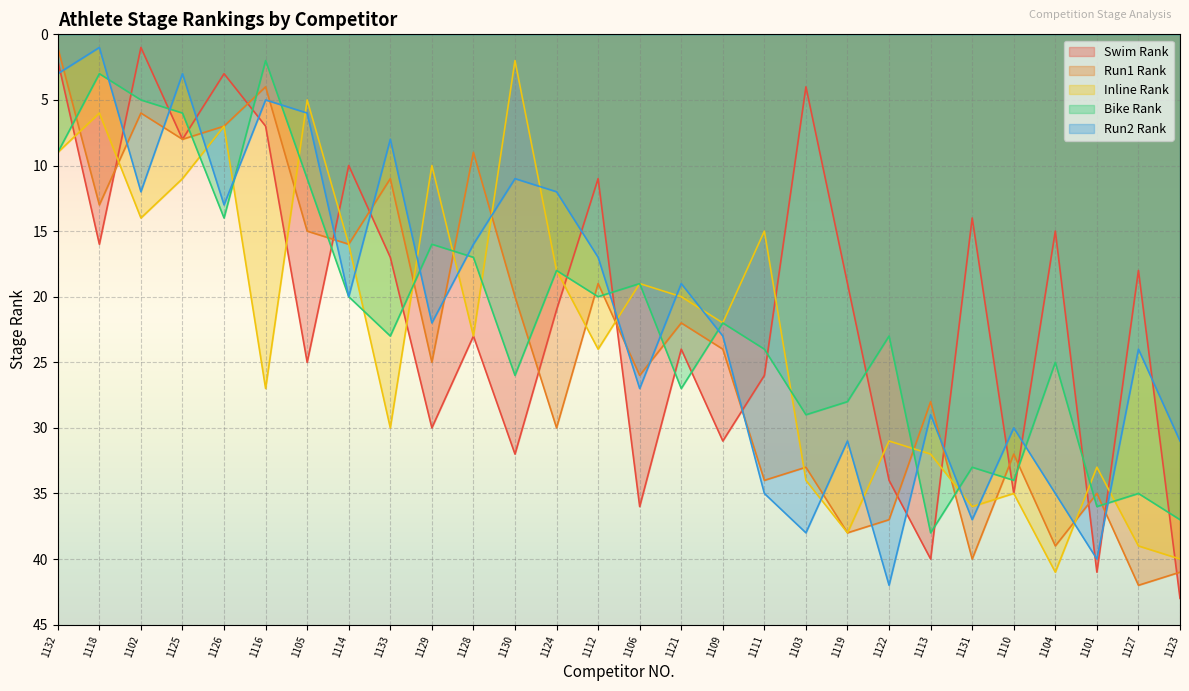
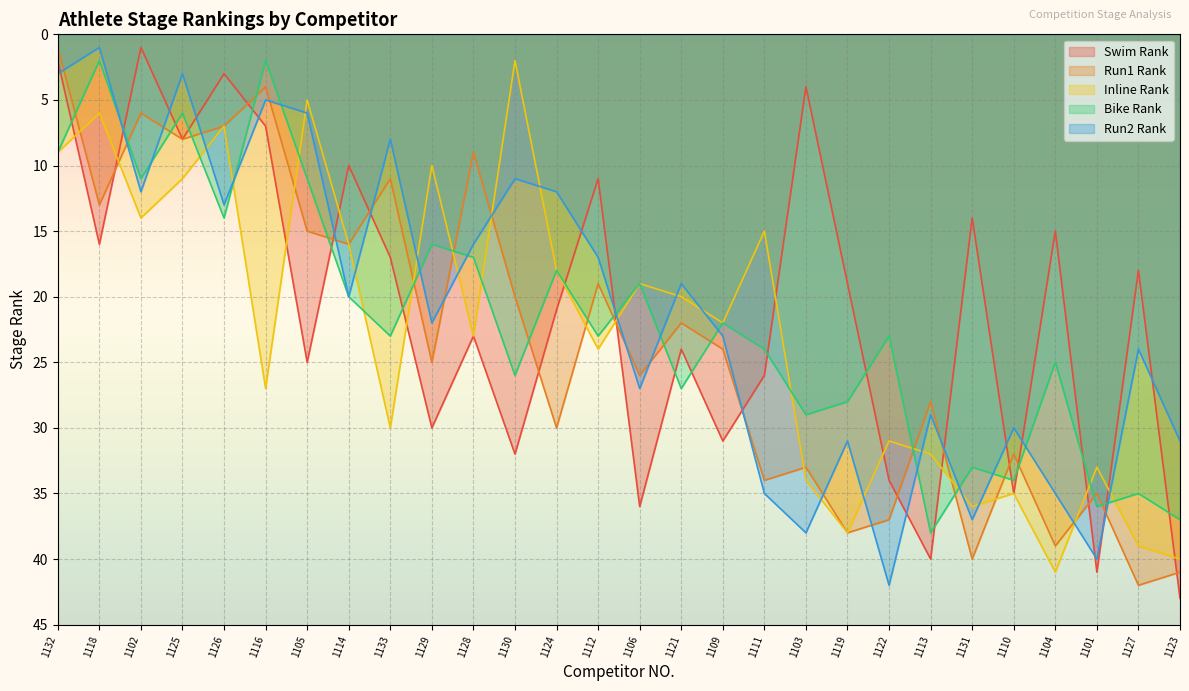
  {
    "Bike Rank": {
-     "1118": 3,
-     "1102": 5,
+     "1118": 2,
+     "1102": 11,
      "1125": 6,
      "1126": 14,
      "1116": 2,
      "1105": 11,
      "1133": 23,
      "1129": 16,
      "1128": 17,
      "1130": 26,
-     "1112": 20,
+     "1112": 23,
      "1121": 27,
      "1111": 24,
      "1103": 29,
      "1119": 28,
      "1122": 23,
      "1113": 38,
      "1131": 33,
      "1110": 34,
      "1104": 25,
      "1101": 36,
      "1127": 35,
      "1123": 37
    },
    "Run2 Rank": {
      "1132": 3,
      "1118": 1,
      "1102": 12,
      "1125": 3,
      "1126": 13,
      "1116": 5,
      "1105": 6,
      "1133": 8,
      "1129": 22,
      "1128": 16,
      "1130": 11,
      "1124": 12,
      "1112": 17,
      "1106": 27,
      "1121": 19,
      "1109": 23,
      "1111": 35,
      "1103": 38,
      "1119": 31,
      "1122": 42,
      "1113": 29,
      "1131": 37,
      "1110": 30,
      "1104": 35,
      "1101": 40,
      "1127": 24,
      "1123": 31
    }
  }
